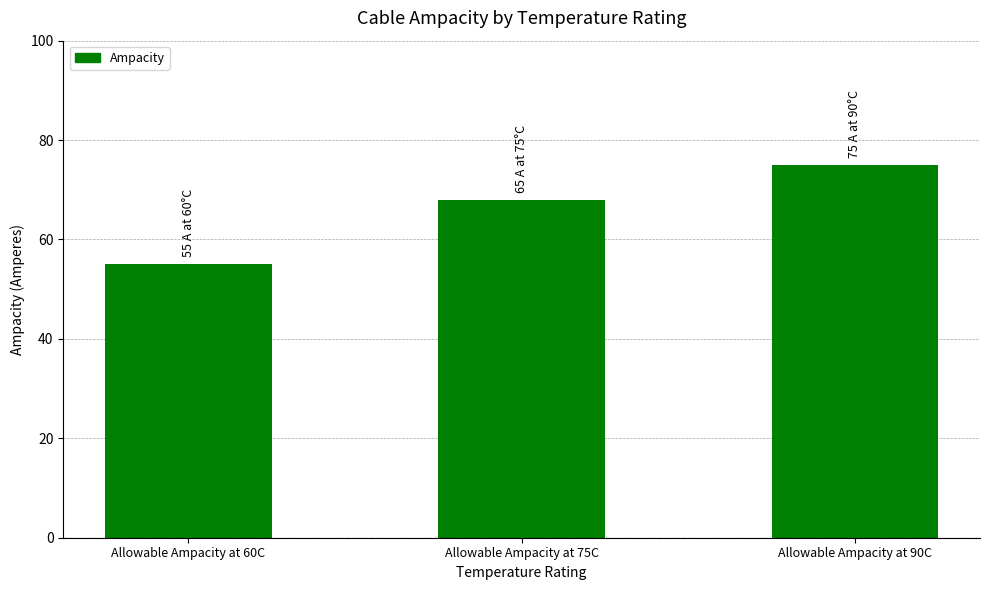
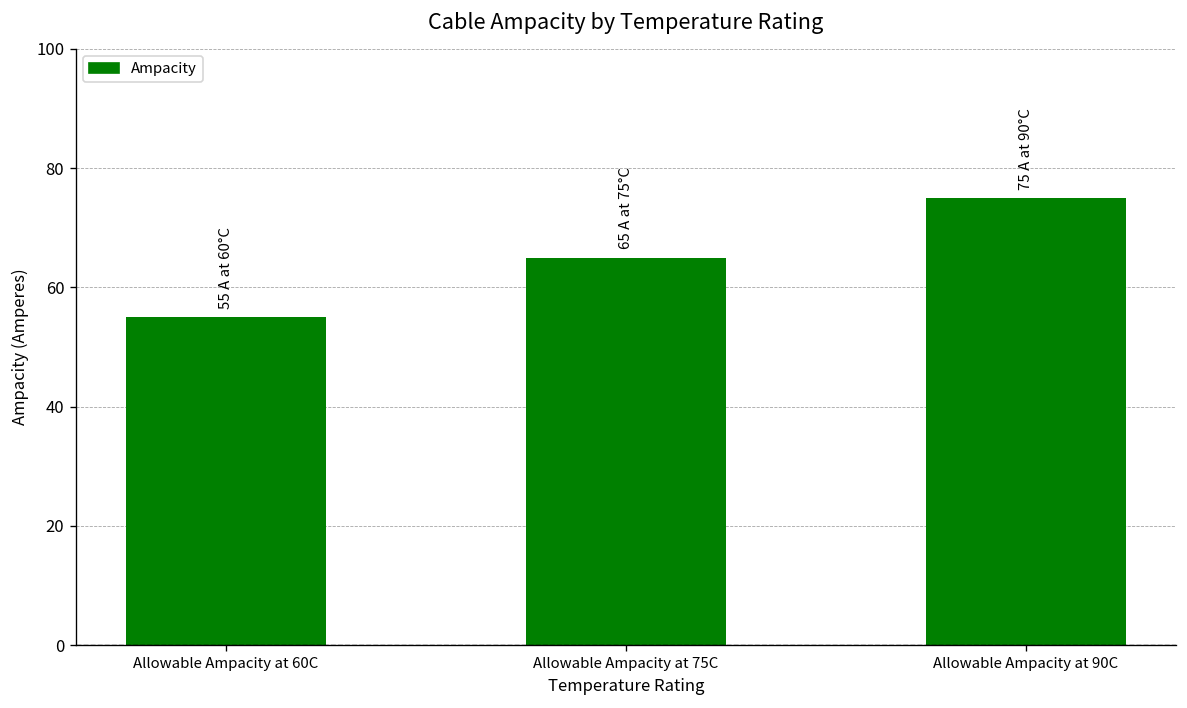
  {
-   "Allowable Ampacity at 75C": 68
+   "Allowable Ampacity at 75C": 65
  }
